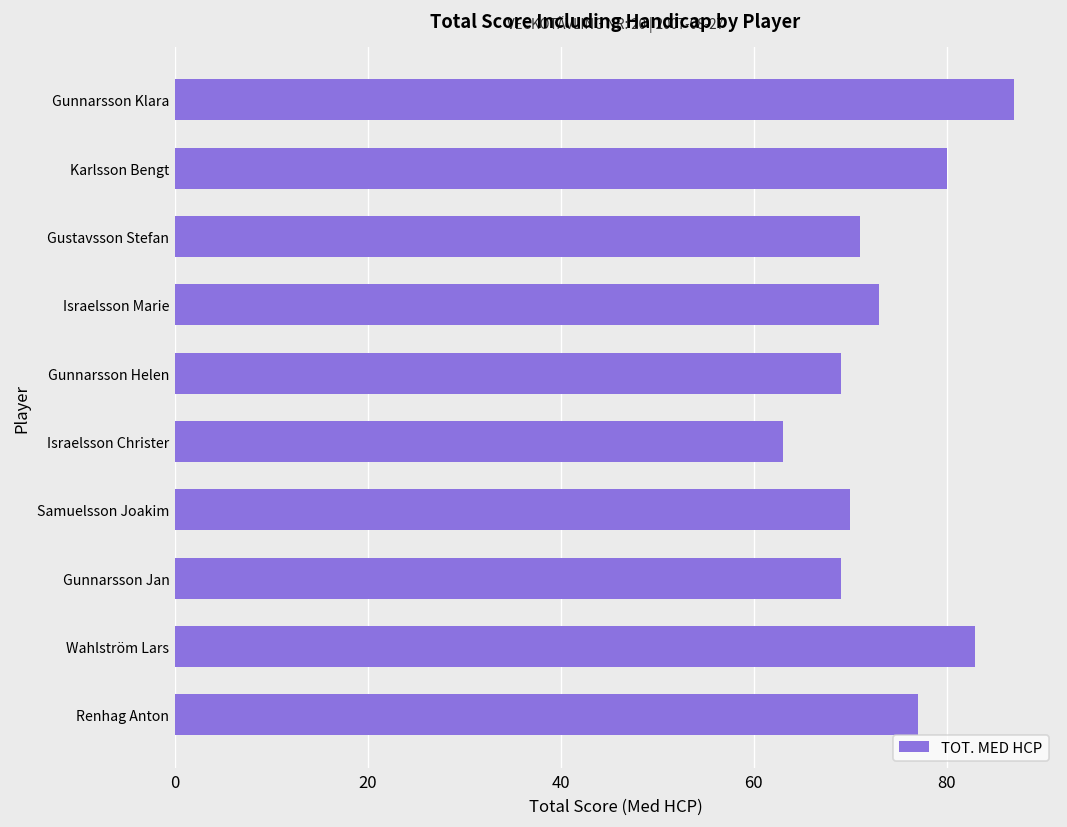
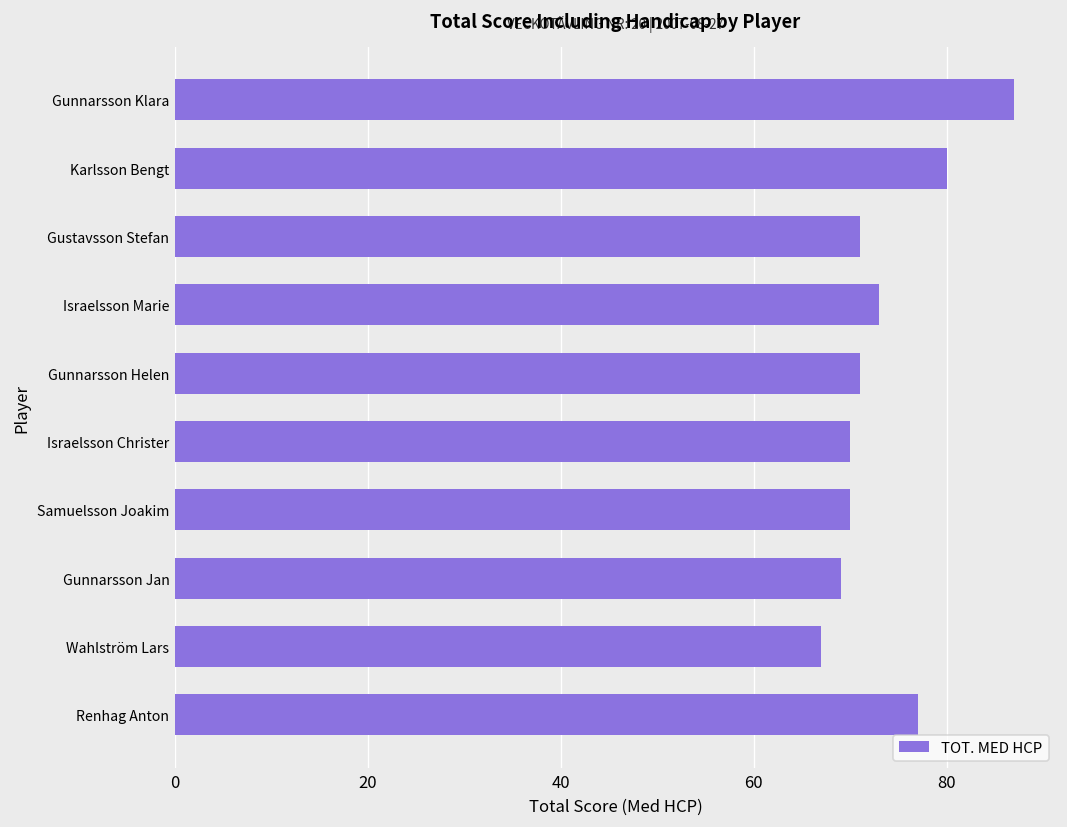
  {
    "Gunnarsson Klara": 87,
    "Karlsson Bengt": 80,
    "Gustavsson Stefan": 71,
    "Israelsson Marie": 73,
-   "Gunnarsson Helen": 69,
-   "Israelsson Christer": 63,
+   "Gunnarsson Helen": 71,
+   "Israelsson Christer": 70,
    "Samuelsson Joakim": 70,
    "Gunnarsson Jan": 69,
-   "Wahlström Lars": 83,
+   "Wahlström Lars": 67,
    "Renhag Anton": 77
  }
